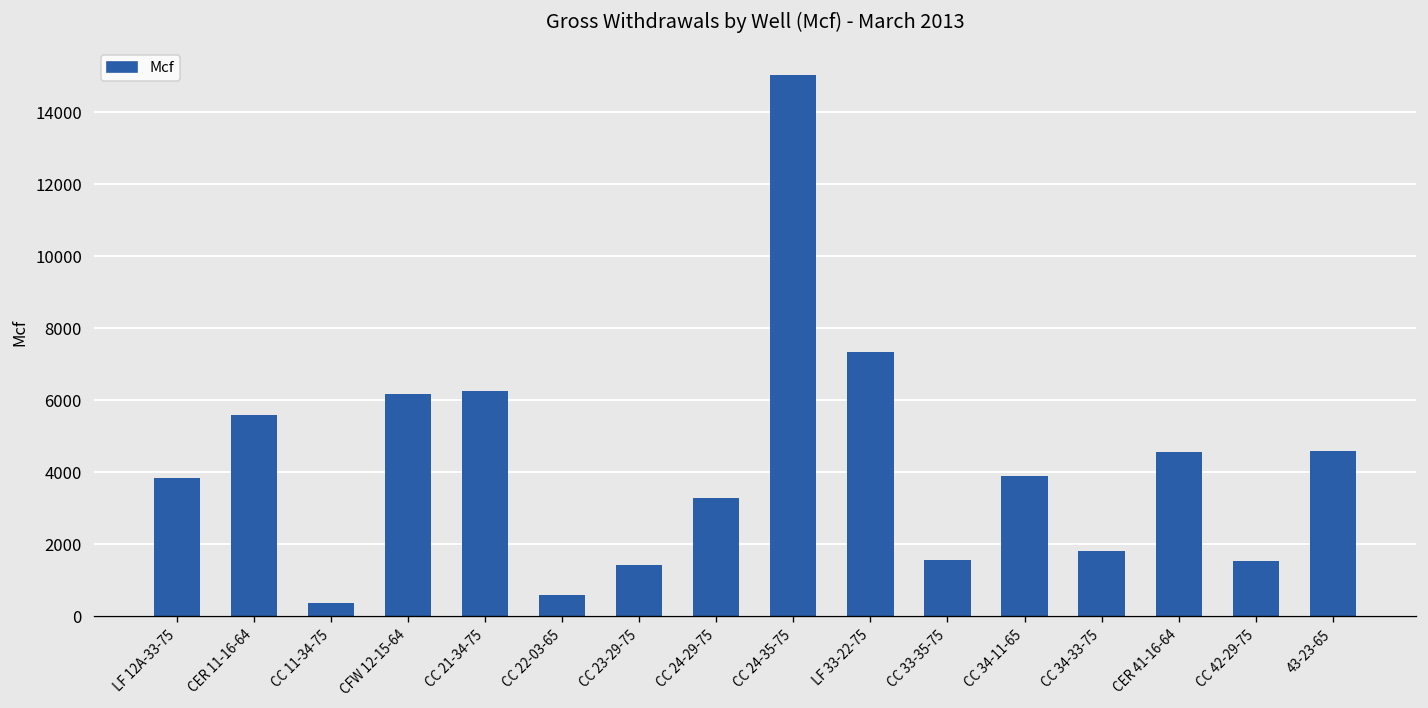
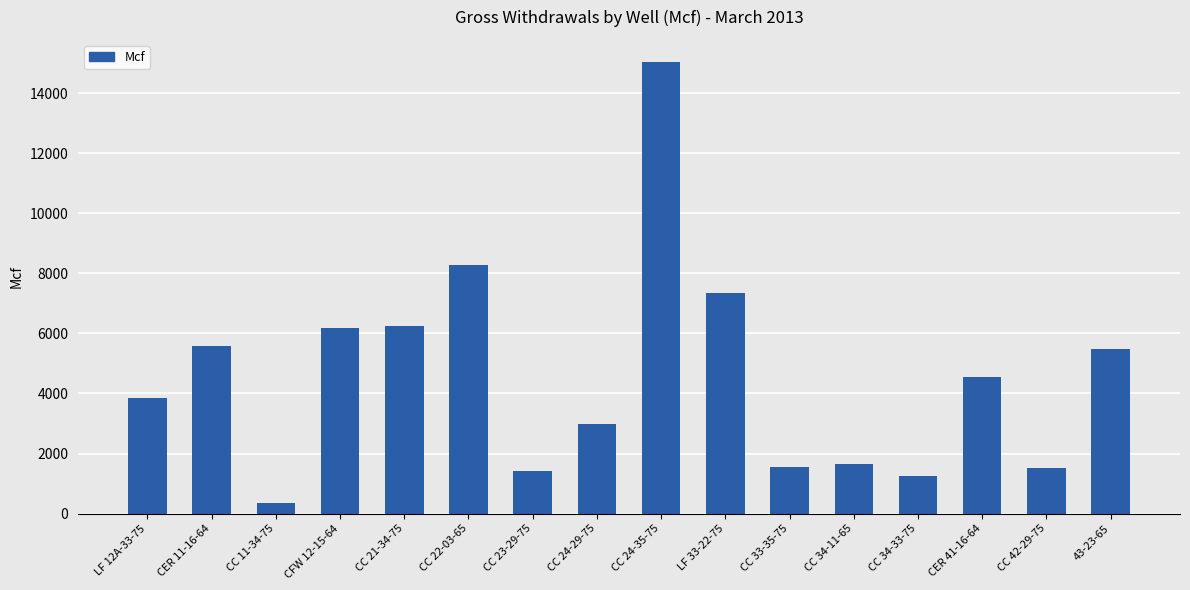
  {
    "LF 12A-33-75": 3800,
    "CER 11-16-64": 5600,
    "CC 11-34-75": 400,
    "CFW 12-15-64": 6200,
    "CC 21-34-75": 6300,
-   "CC 22-03-65": 600,
+   "CC 22-03-65": 8300,
    "CC 23-29-75": 1400,
-   "CC 24-29-75": 3300,
+   "CC 24-29-75": 3000,
    "CC 24-35-75": 15000,
    "LF 33-22-75": 7300,
    "CC 33-35-75": 1500,
-   "CC 34-11-65": 3900,
-   "CC 34-33-75": 1800,
+   "CC 34-11-65": 1600,
+   "CC 34-33-75": 1300,
    "CER 41-16-64": 4600,
    "CC 42-29-75": 1500,
-   "43-23-65": 4600
+   "43-23-65": 5500
  }
